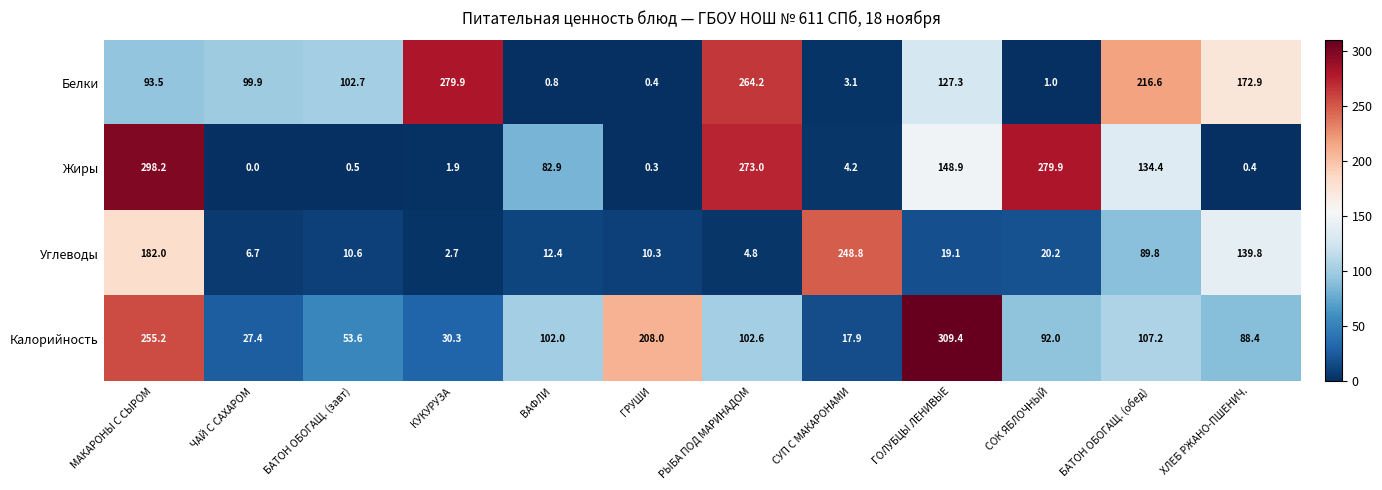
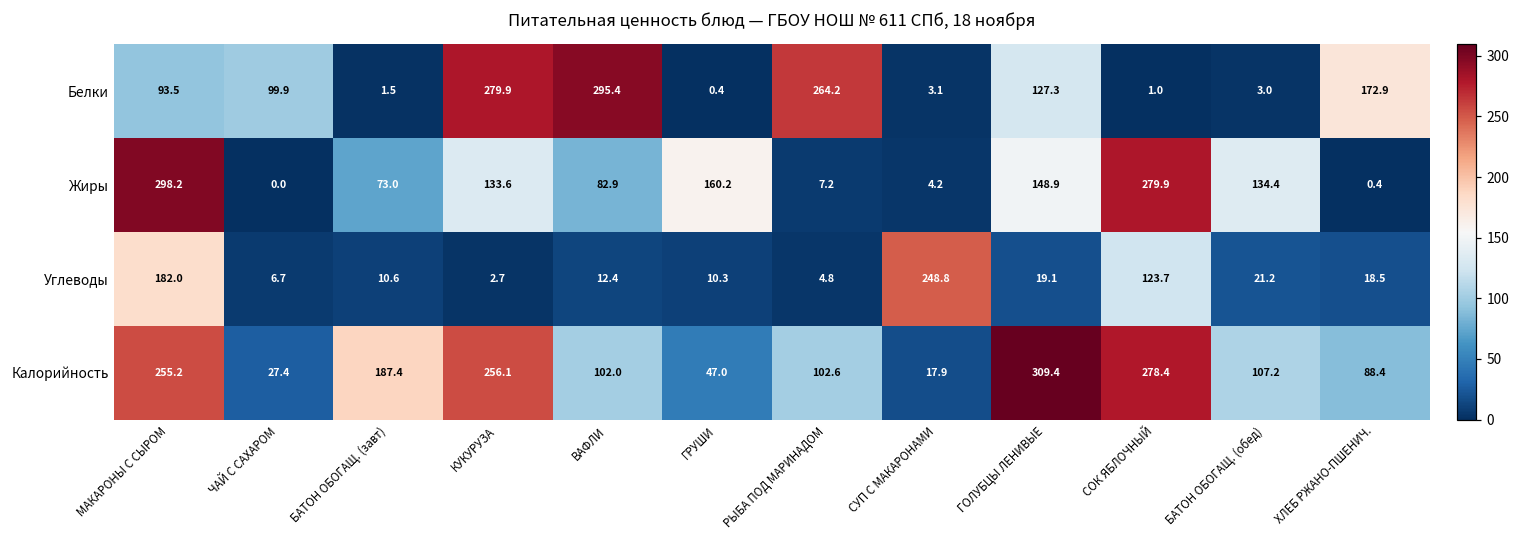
  {
    "Белки": {
      "МАКАРОНЫ С СЫРОМ": 93.5,
      "ЧАЙ С САХАРОМ": 99.9,
-     "БАТОН ОБОГАЩ. (завт)": 102.7,
+     "БАТОН ОБОГАЩ. (завт)": 1.5,
      "КУКУРУЗА": 279.9,
-     "ВАФЛИ": 0.8,
+     "ВАФЛИ": 295.4,
      "ГРУШИ": 0.4,
      "РЫБА ПОД МАРИНАДОМ": 264.2,
      "СУП С МАКАРОНАМИ": 3.1,
      "ГОЛУБЦЫ ЛЕНИВЫЕ": 127.3,
      "СОК ЯБЛОЧНЫЙ": 1.0,
-     "БАТОН ОБОГАЩ. (обед)": 216.6,
+     "БАТОН ОБОГАЩ. (обед)": 3.0,
      "ХЛЕБ РЖАНО-ПШЕНИЧ.": 172.9
    },
    "Жиры": {
      "МАКАРОНЫ С СЫРОМ": 298.2,
      "ЧАЙ С САХАРОМ": 0.0,
-     "БАТОН ОБОГАЩ. (завт)": 0.5,
-     "КУКУРУЗА": 1.9,
+     "БАТОН ОБОГАЩ. (завт)": 73.0,
+     "КУКУРУЗА": 133.6,
      "ВАФЛИ": 82.9,
-     "ГРУШИ": 0.3,
-     "РЫБА ПОД МАРИНАДОМ": 273.0,
+     "ГРУШИ": 160.2,
+     "РЫБА ПОД МАРИНАДОМ": 7.2,
      "СУП С МАКАРОНАМИ": 4.2,
      "ГОЛУБЦЫ ЛЕНИВЫЕ": 148.9,
      "СОК ЯБЛОЧНЫЙ": 279.9,
      "БАТОН ОБОГАЩ. (обед)": 134.4,
      "ХЛЕБ РЖАНО-ПШЕНИЧ.": 0.4
    },
    "Углеводы": {
      "МАКАРОНЫ С СЫРОМ": 182.0,
      "ЧАЙ С САХАРОМ": 6.7,
      "БАТОН ОБОГАЩ. (завт)": 10.6,
      "КУКУРУЗА": 2.7,
      "ВАФЛИ": 12.4,
      "ГРУШИ": 10.3,
      "РЫБА ПОД МАРИНАДОМ": 4.8,
      "СУП С МАКАРОНАМИ": 248.8,
      "ГОЛУБЦЫ ЛЕНИВЫЕ": 19.1,
-     "СОК ЯБЛОЧНЫЙ": 20.2,
-     "БАТОН ОБОГАЩ. (обед)": 89.8,
-     "ХЛЕБ РЖАНО-ПШЕНИЧ.": 139.8
+     "СОК ЯБЛОЧНЫЙ": 123.7,
+     "БАТОН ОБОГАЩ. (обед)": 21.2,
+     "ХЛЕБ РЖАНО-ПШЕНИЧ.": 18.5
    },
    "Калорийность": {
      "МАКАРОНЫ С СЫРОМ": 255.2,
      "ЧАЙ С САХАРОМ": 27.4,
-     "БАТОН ОБОГАЩ. (завт)": 53.6,
-     "КУКУРУЗА": 30.3,
+     "БАТОН ОБОГАЩ. (завт)": 187.4,
+     "КУКУРУЗА": 256.1,
      "ВАФЛИ": 102.0,
-     "ГРУШИ": 208.0,
+     "ГРУШИ": 47.0,
      "РЫБА ПОД МАРИНАДОМ": 102.6,
      "СУП С МАКАРОНАМИ": 17.9,
      "ГОЛУБЦЫ ЛЕНИВЫЕ": 309.4,
-     "СОК ЯБЛОЧНЫЙ": 92.0,
+     "СОК ЯБЛОЧНЫЙ": 278.4,
      "БАТОН ОБОГАЩ. (обед)": 107.2,
      "ХЛЕБ РЖАНО-ПШЕНИЧ.": 88.4
    }
  }
